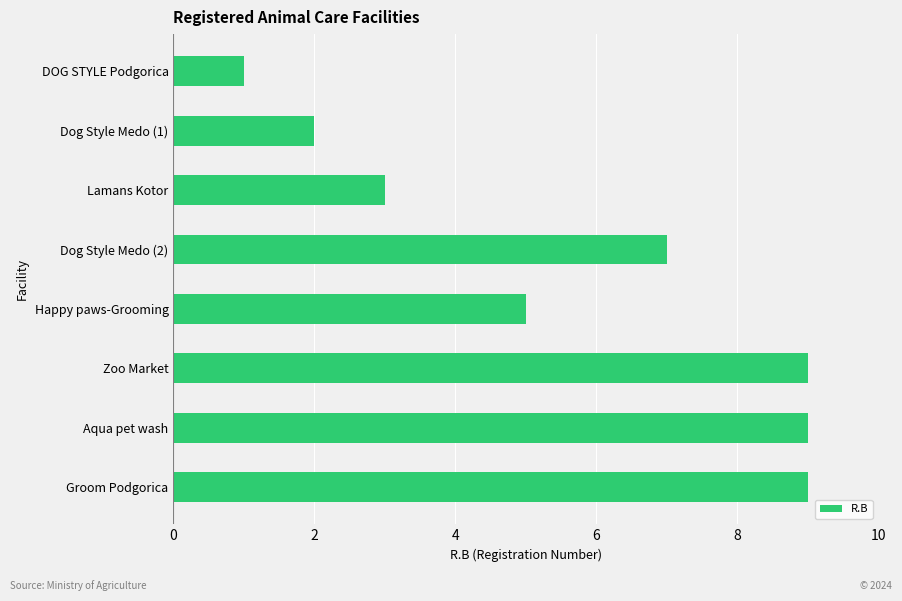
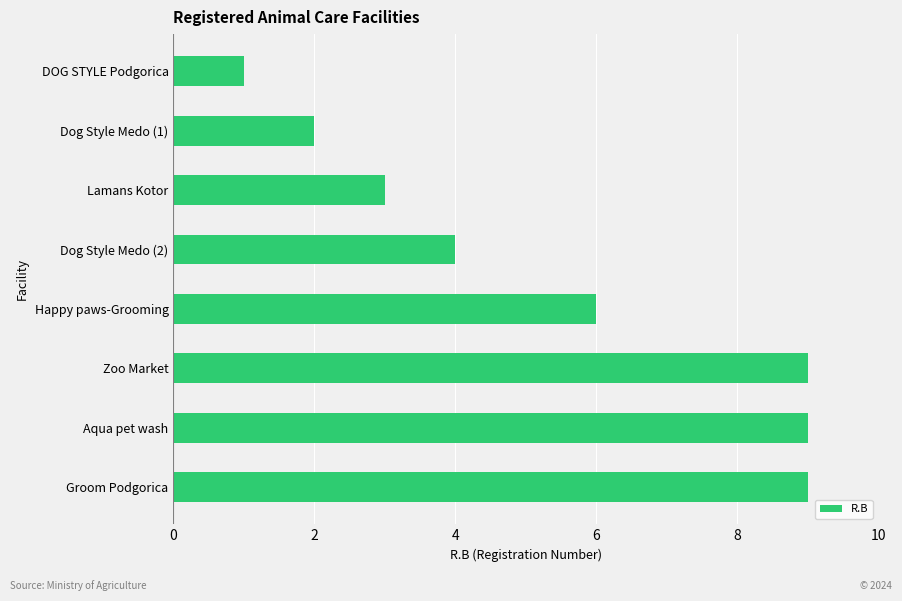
  {
    "DOG STYLE Podgorica": 1,
    "Dog Style Medo (1)": 2,
    "Lamans Kotor": 3,
-   "Dog Style Medo (2)": 7,
-   "Happy paws-Grooming": 5,
+   "Dog Style Medo (2)": 4,
+   "Happy paws-Grooming": 6,
    "Zoo Market": 9,
    "Aqua pet wash": 9,
    "Groom Podgorica": 9
  }
